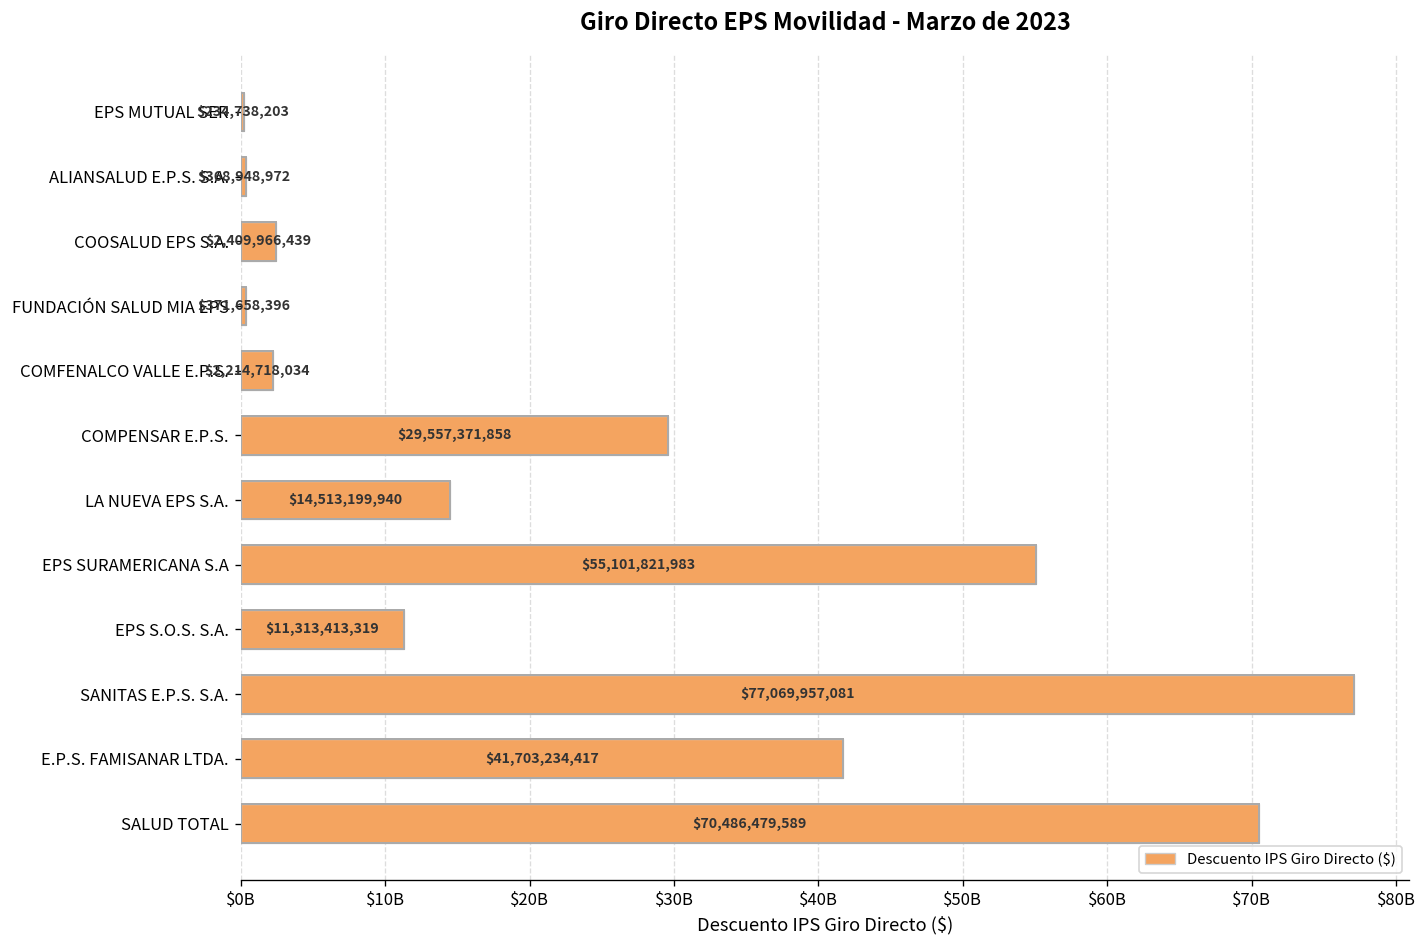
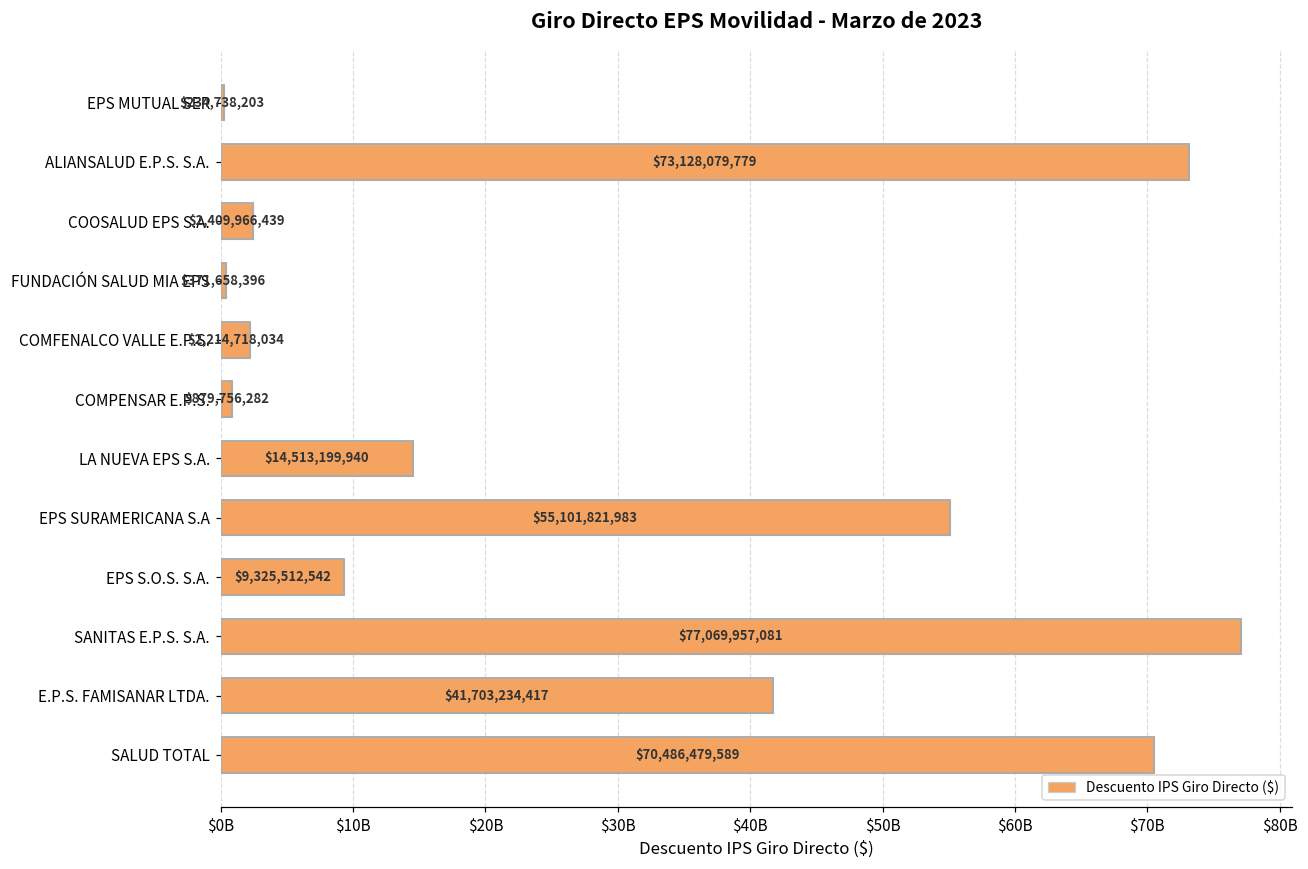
  {
    "EPS MUTUAL SER": "$234,738,203",
-   "ALIANSALUD E.P.S. S.A.": "$368,948,972",
+   "ALIANSALUD E.P.S. S.A.": "$73,128,079,779",
    "COOSALUD EPS S.A.": "$2,409,966,439",
    "FUNDACIÓN SALUD MIA EPS": "$371,658,396",
    "COMFENALCO VALLE E.P.S.": "$2,214,718,034",
-   "COMPENSAR E.P.S.": "$29,557,371,858",
+   "COMPENSAR E.P.S.": "$879,756,282",
    "LA NUEVA EPS S.A.": "$14,513,199,940",
    "EPS SURAMERICANA S.A": "$55,101,821,983",
-   "EPS S.O.S. S.A.": "$11,313,413,319",
+   "EPS S.O.S. S.A.": "$9,325,512,542",
    "SANITAS E.P.S. S.A.": "$77,069,957,081",
    "E.P.S. FAMISANAR LTDA.": "$41,703,234,417",
    "SALUD TOTAL": "$70,486,479,589"
  }
